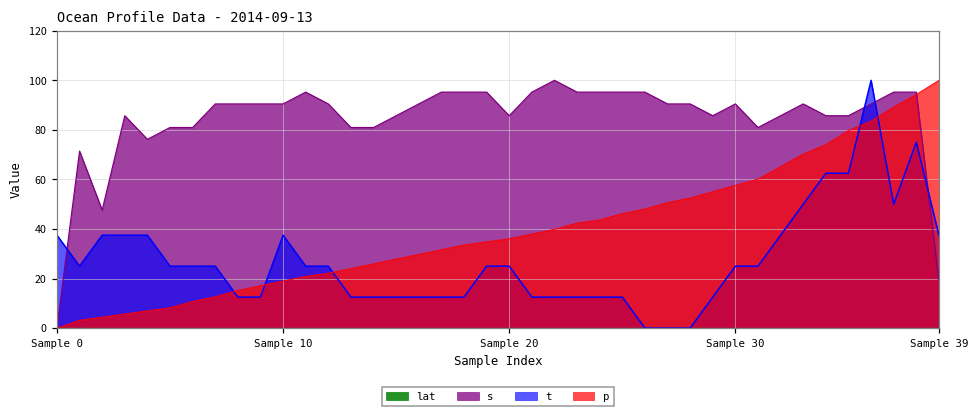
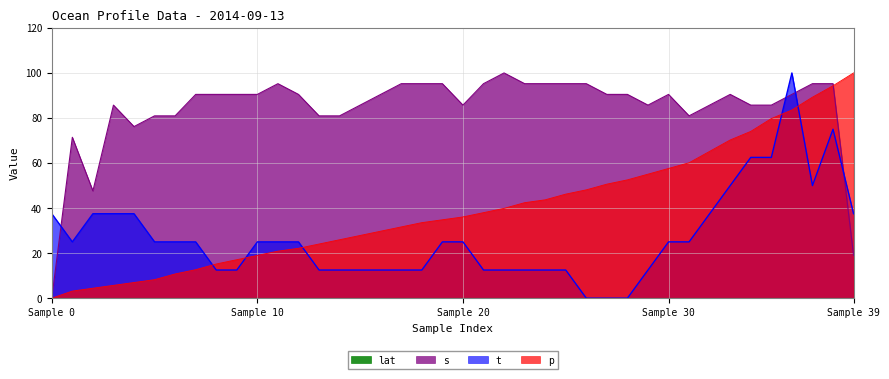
  {
    "lat": {
      "Sample 10": 0,
      "Sample 20": 0,
      "Sample 30": 0,
      "Sample 39": 0
    },
    "s": {
      "Sample 10": 90,
      "Sample 20": 86,
      "Sample 30": 90,
      "Sample 39": 19
    },
    "t": {
      "Sample 0": 38,
-     "Sample 10": 38,
+     "Sample 10": 25,
      "Sample 20": 25,
      "Sample 30": 25,
      "Sample 39": 38
    },
    "p": {
      "Sample 10": 19,
      "Sample 20": 36,
      "Sample 30": 58,
      "Sample 39": 100
    }
  }
